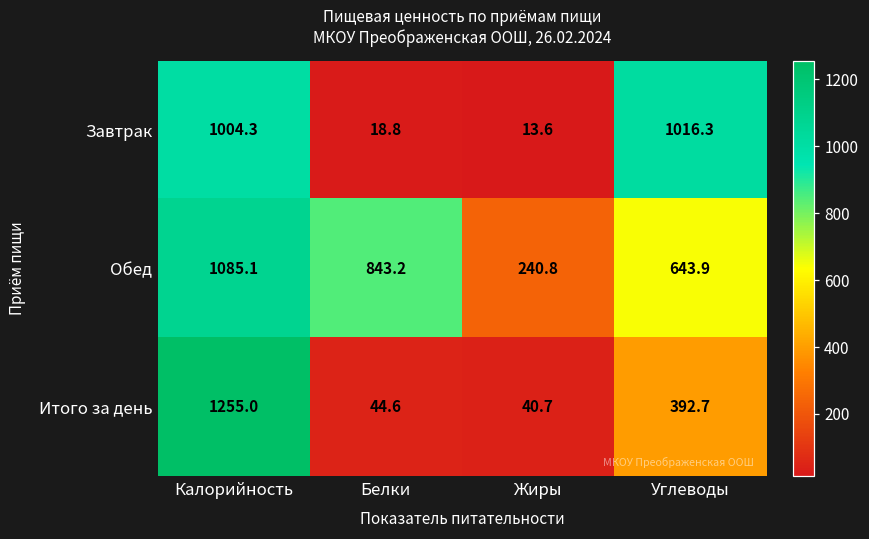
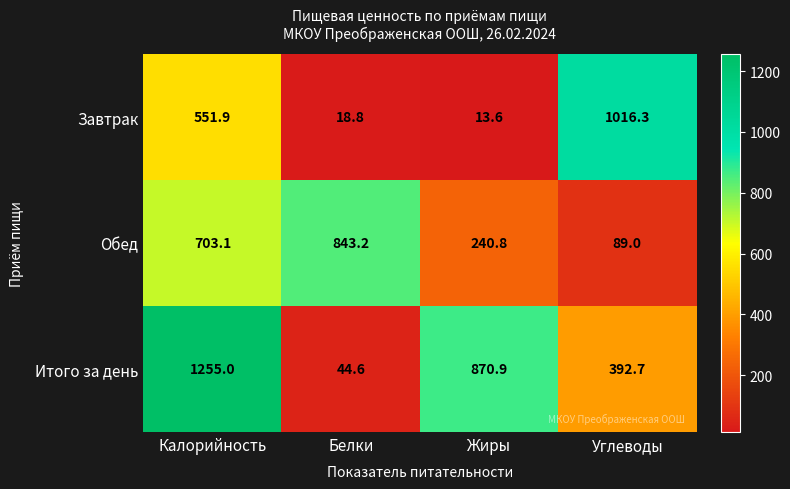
  {
    "Завтрак": {
-     "Калорийность": 1004.3,
+     "Калорийность": 551.9,
      "Белки": 18.8,
      "Жиры": 13.6,
      "Углеводы": 1016.3
    },
    "Обед": {
-     "Калорийность": 1085.1,
+     "Калорийность": 703.1,
      "Белки": 843.2,
      "Жиры": 240.8,
-     "Углеводы": 643.9
+     "Углеводы": 89.0
    },
    "Итого за день": {
      "Калорийность": 1255.0,
      "Белки": 44.6,
-     "Жиры": 40.7
+     "Жиры": 870.9
    }
  }
